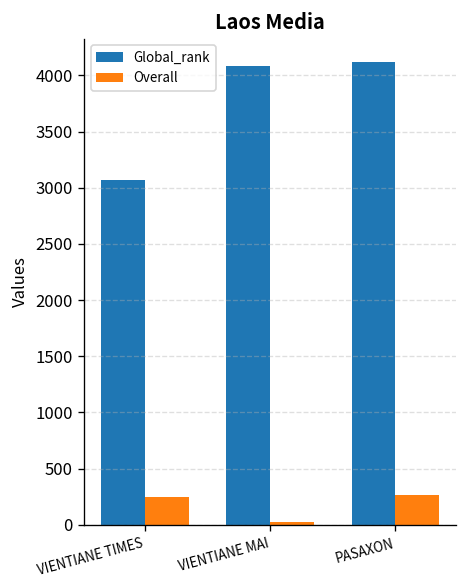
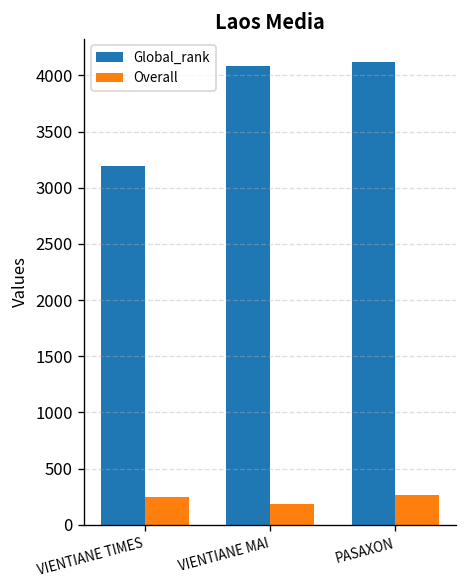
  {
    "Global_rank": {
-     "VIENTIANE TIMES": 3100,
+     "VIENTIANE TIMES": 3200,
      "VIENTIANE MAI": 4100,
      "PASAXON": 4100
    },
    "Overall": {
      "VIENTIANE TIMES": 200,
-     "VIENTIANE MAI": 0,
+     "VIENTIANE MAI": 200,
      "PASAXON": 300
    }
  }
